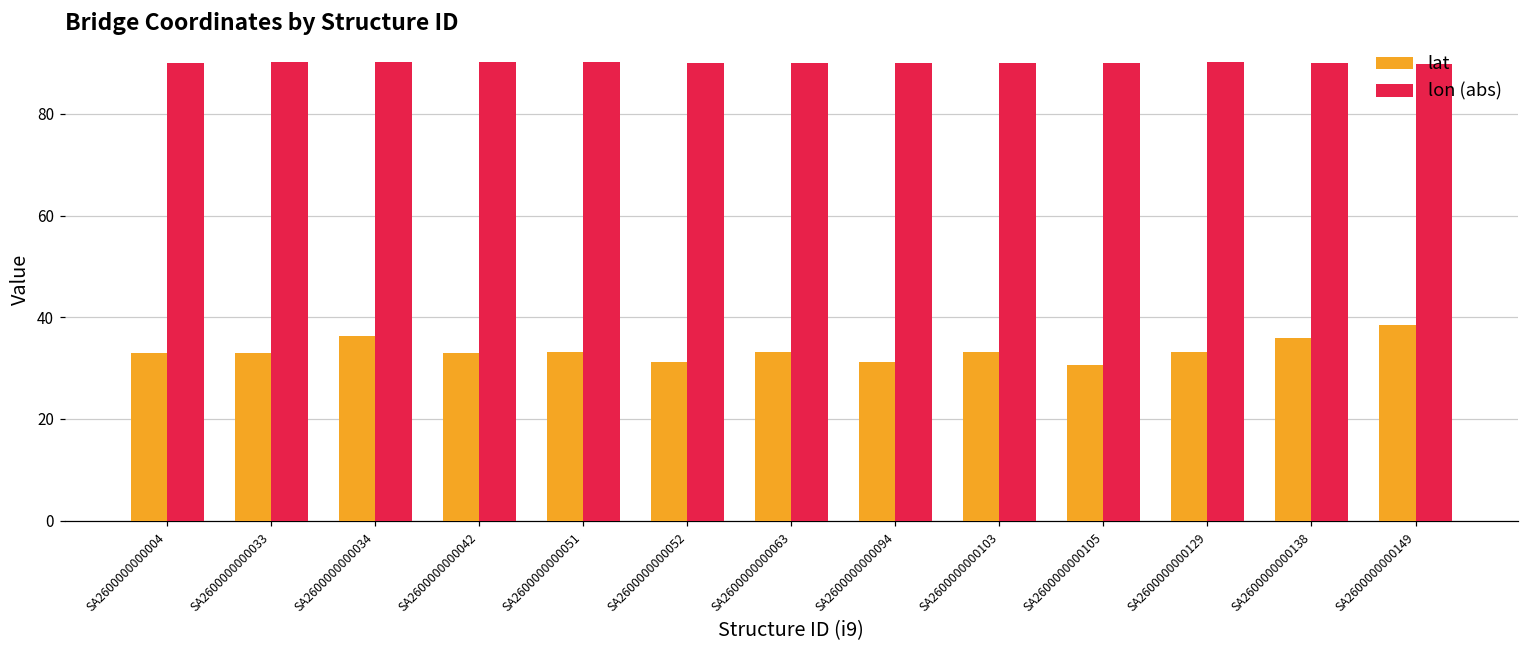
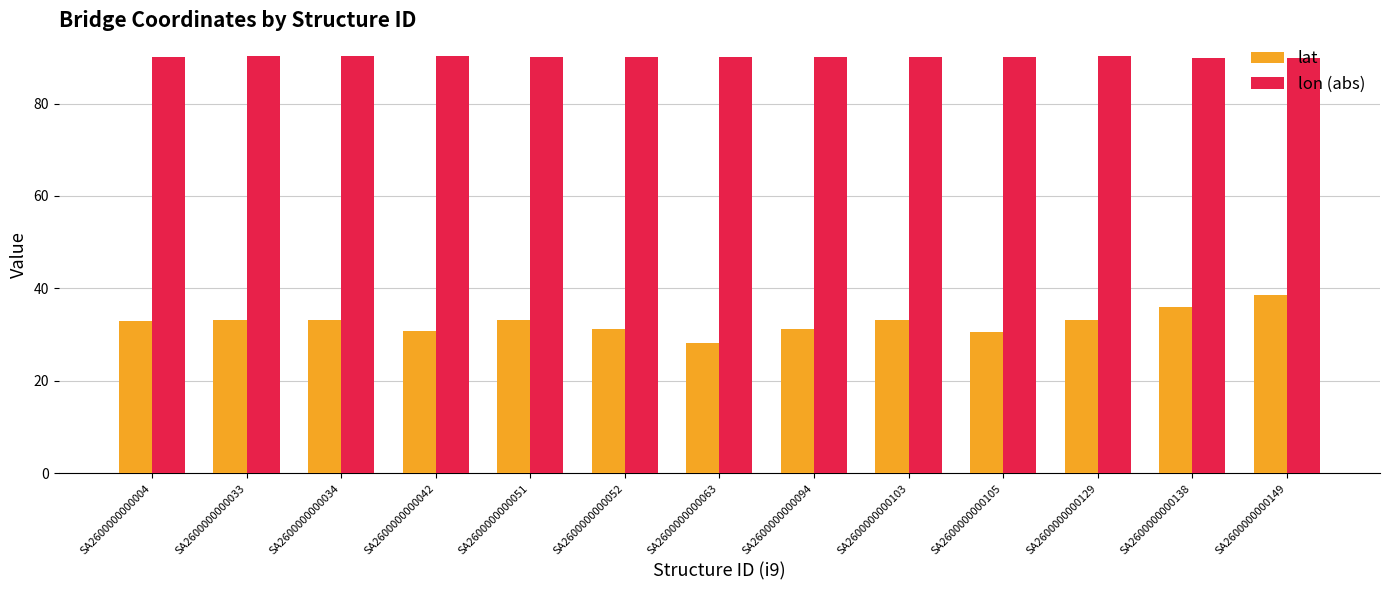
  {
    "lat": {
      "SA2600000000004": 33,
      "SA2600000000033": 33,
-     "SA2600000000034": 36,
-     "SA2600000000042": 33,
+     "SA2600000000034": 33,
+     "SA2600000000042": 31,
      "SA2600000000051": 33,
      "SA2600000000052": 31,
-     "SA2600000000063": 33,
+     "SA2600000000063": 28,
      "SA2600000000094": 31,
      "SA2600000000103": 33,
      "SA2600000000105": 31,
      "SA2600000000129": 33,
      "SA2600000000138": 36,
      "SA2600000000149": 39
    },
    "lon (abs)": {
      "SA2600000000004": 90,
      "SA2600000000033": 90,
      "SA2600000000034": 90,
      "SA2600000000042": 90,
      "SA2600000000051": 90,
      "SA2600000000052": 90,
      "SA2600000000063": 90,
      "SA2600000000094": 90,
      "SA2600000000103": 90,
      "SA2600000000105": 90,
      "SA2600000000129": 90,
      "SA2600000000138": 90,
      "SA2600000000149": 90
    }
  }
